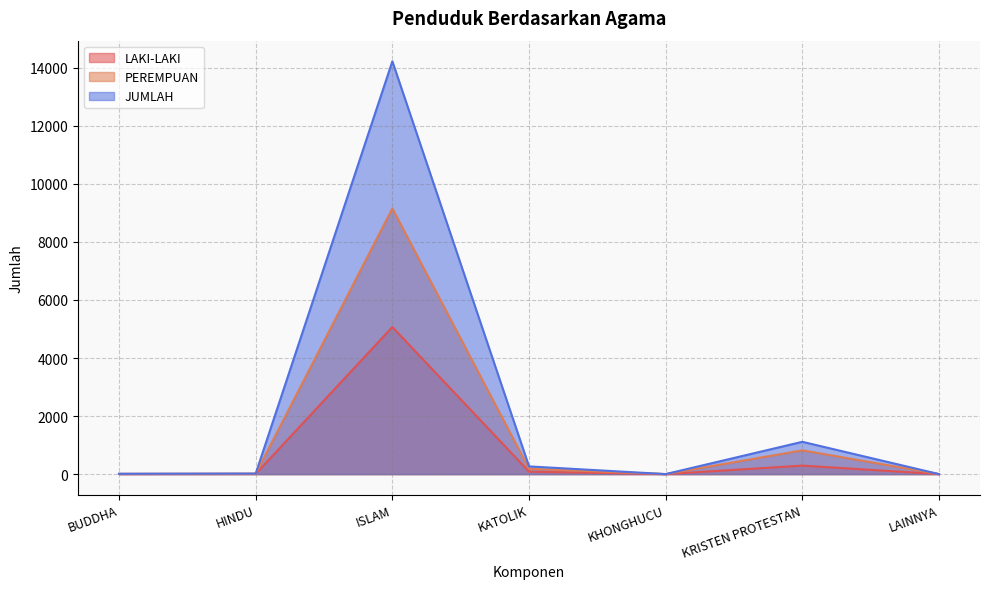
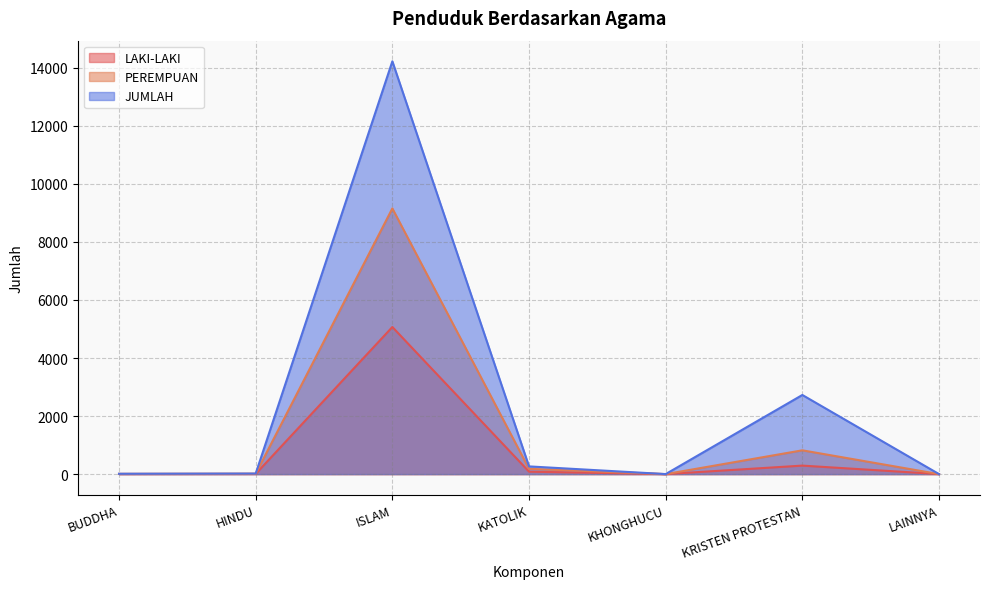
  {
    "JUMLAH": {
      "ISLAM": 14200,
-     "KRISTEN PROTESTAN": 1100
+     "KRISTEN PROTESTAN": 2700
    }
  }
